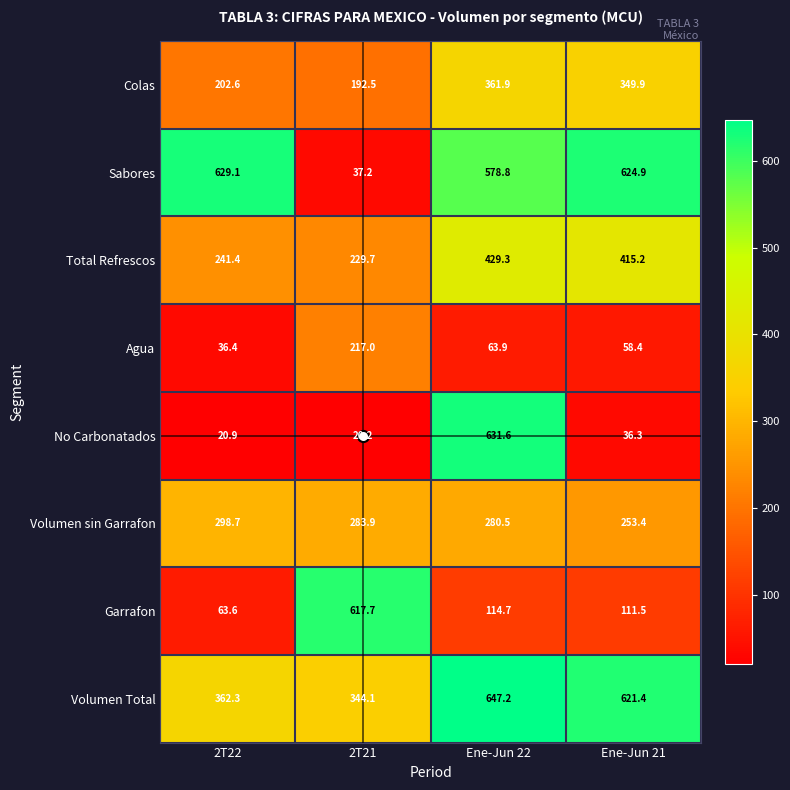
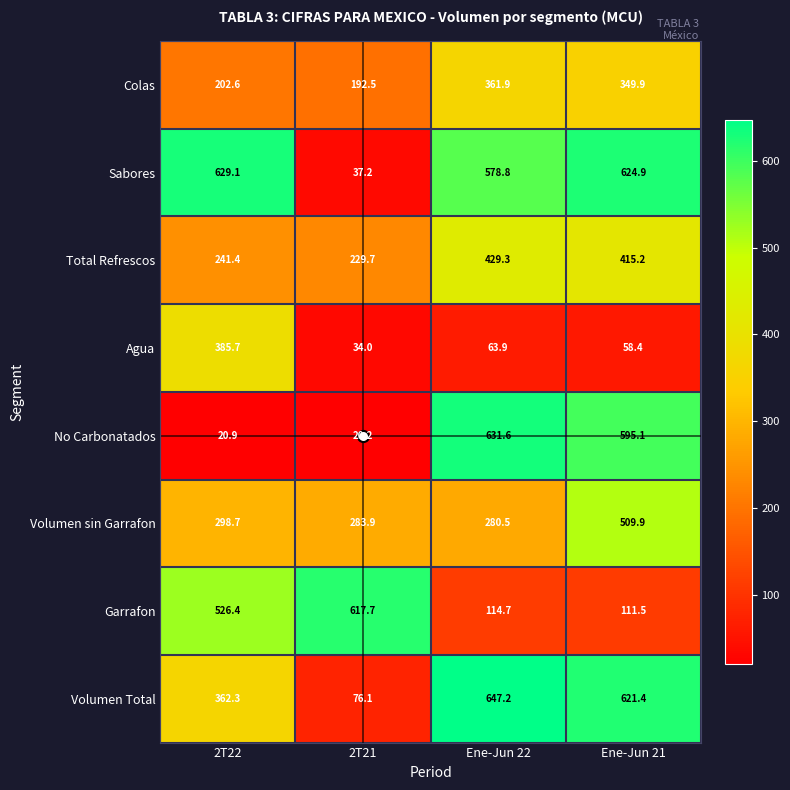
  {
    "Colas": {
      "2T22": 202.6,
      "2T21": 192.5,
      "Ene-Jun 22": 361.9,
      "Ene-Jun 21": 349.9
    },
    "Sabores": {
      "2T22": 629.1,
      "2T21": 37.2,
      "Ene-Jun 22": 578.8,
      "Ene-Jun 21": 624.9
    },
    "Total Refrescos": {
      "2T22": 241.4,
      "2T21": 229.7,
      "Ene-Jun 22": 429.3,
      "Ene-Jun 21": 415.2
    },
    "Agua": {
-     "2T22": 36.4,
-     "2T21": 217.0,
+     "2T22": 385.7,
+     "2T21": 34.0,
      "Ene-Jun 22": 63.9,
      "Ene-Jun 21": 58.4
    },
    "No Carbonatados": {
      "2T22": 20.9,
      "Ene-Jun 22": 631.6,
-     "Ene-Jun 21": 36.3
+     "Ene-Jun 21": 595.1
    },
    "Volumen sin Garrafon": {
      "2T22": 298.7,
      "2T21": 283.9,
      "Ene-Jun 22": 280.5,
-     "Ene-Jun 21": 253.4
+     "Ene-Jun 21": 509.9
    },
    "Garrafon": {
-     "2T22": 63.6,
+     "2T22": 526.4,
      "2T21": 617.7,
      "Ene-Jun 22": 114.7,
      "Ene-Jun 21": 111.5
    },
    "Volumen Total": {
      "2T22": 362.3,
-     "2T21": 344.1,
+     "2T21": 76.1,
      "Ene-Jun 22": 647.2,
      "Ene-Jun 21": 621.4
    }
  }
